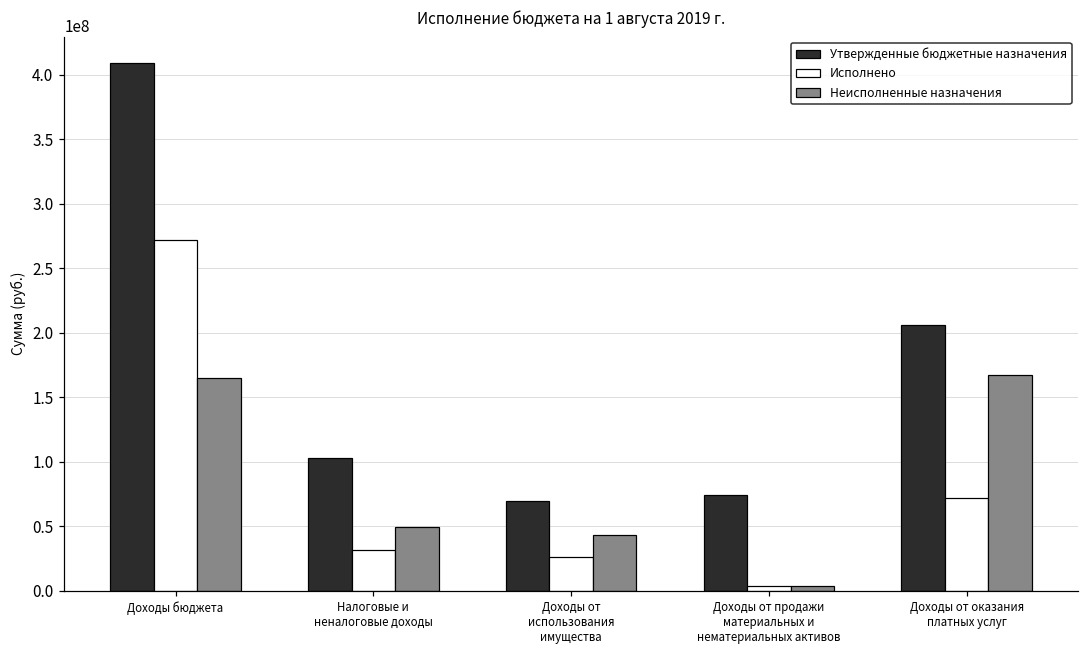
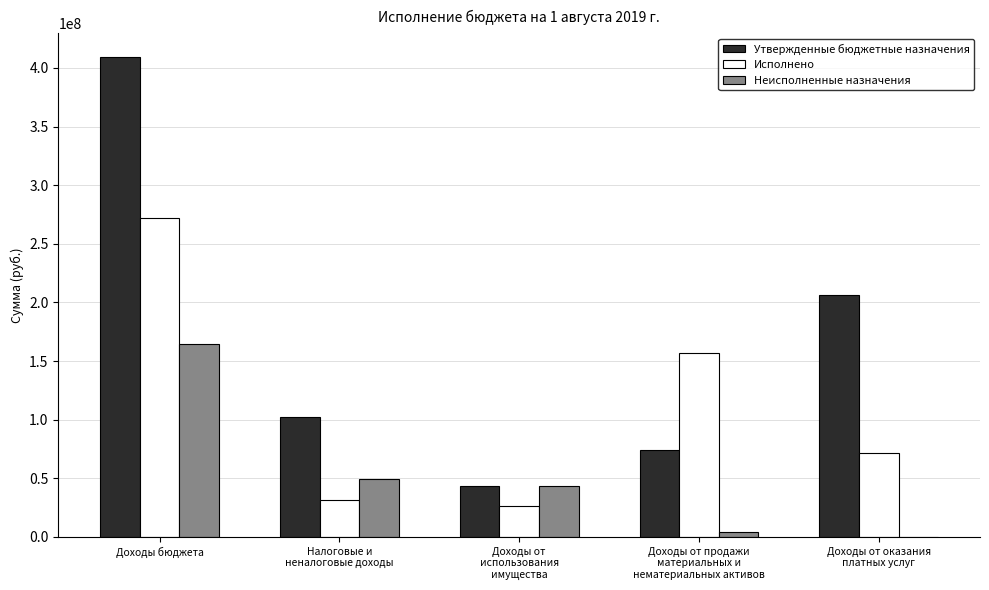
  {
    "Утвержденные бюджетные назначения": {
      "Доходы бюджета": 409000000,
      "Налоговые и неналоговые доходы": 103000000,
-     "Доходы от использования имущества": 69000000,
+     "Доходы от использования имущества": 44000000,
      "Доходы от продажи материальных и нематериальных активов": 74000000,
      "Доходы от оказания платных услуг": 206000000
    },
    "Исполнено": {
      "Доходы бюджета": 272000000,
      "Налоговые и неналоговые доходы": 31000000,
      "Доходы от использования имущества": 26000000,
-     "Доходы от продажи материальных и нематериальных активов": 3000000,
+     "Доходы от продажи материальных и нематериальных активов": 156000000,
      "Доходы от оказания платных услуг": 72000000
    },
    "Неисполненные назначения": {
      "Доходы бюджета": 165000000,
      "Налоговые и неналоговые доходы": 49000000,
      "Доходы от использования имущества": 43000000,
      "Доходы от продажи материальных и нематериальных активов": 4000000,
-     "Доходы от оказания платных услуг": 167000000
+     "Доходы от оказания платных услуг": 0
    }
  }
